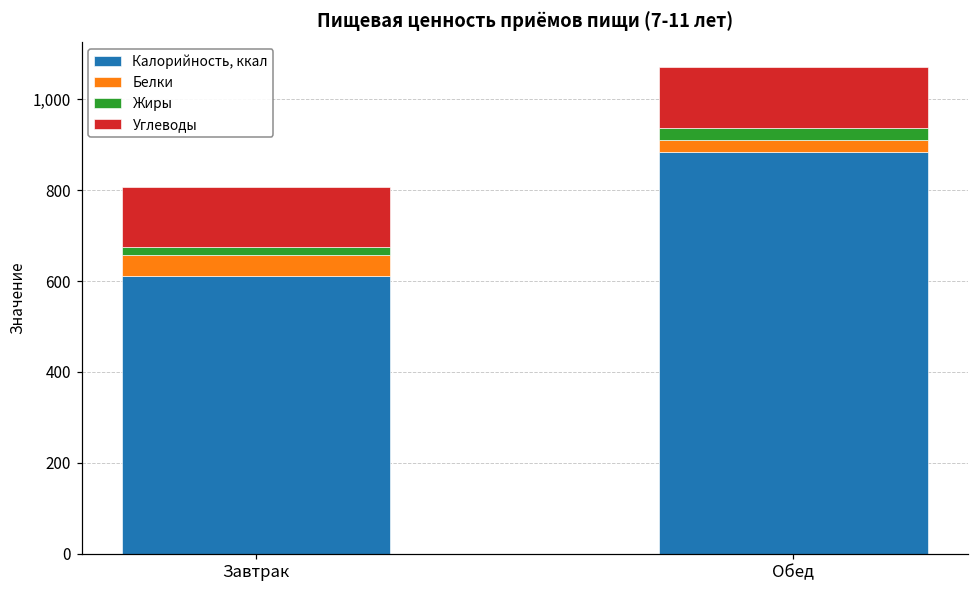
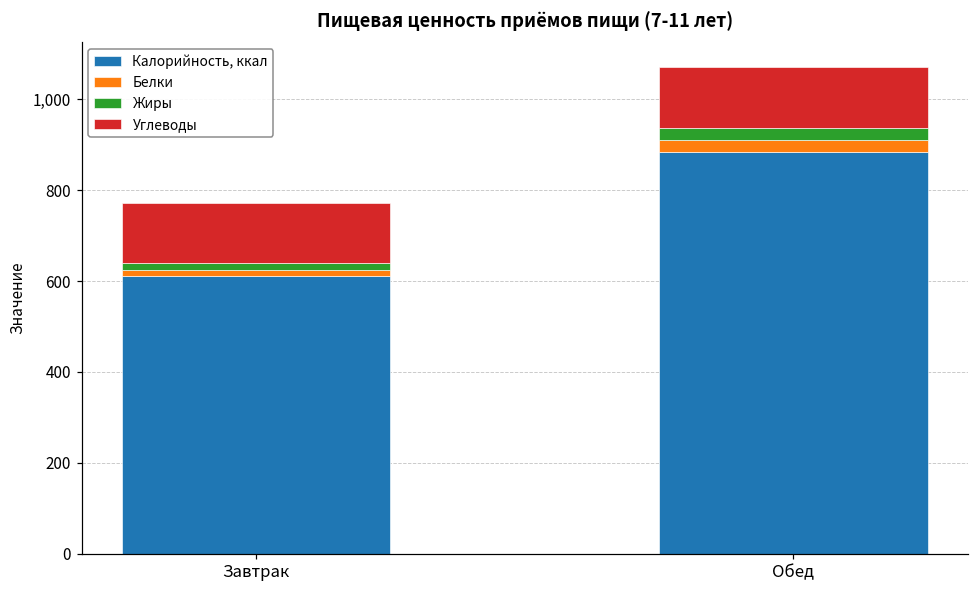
  {
    "Калорийность, ккал": {
      "Завтрак": 610,
      "Обед": 880
    },
    "Белки": {
-     "Завтрак": 50,
+     "Завтрак": 10,
      "Обед": 30
    },
    "Жиры": {
      "Завтрак": 20,
      "Обед": 30
    },
    "Углеводы": {
      "Завтрак": 130,
      "Обед": 140
    }
  }
